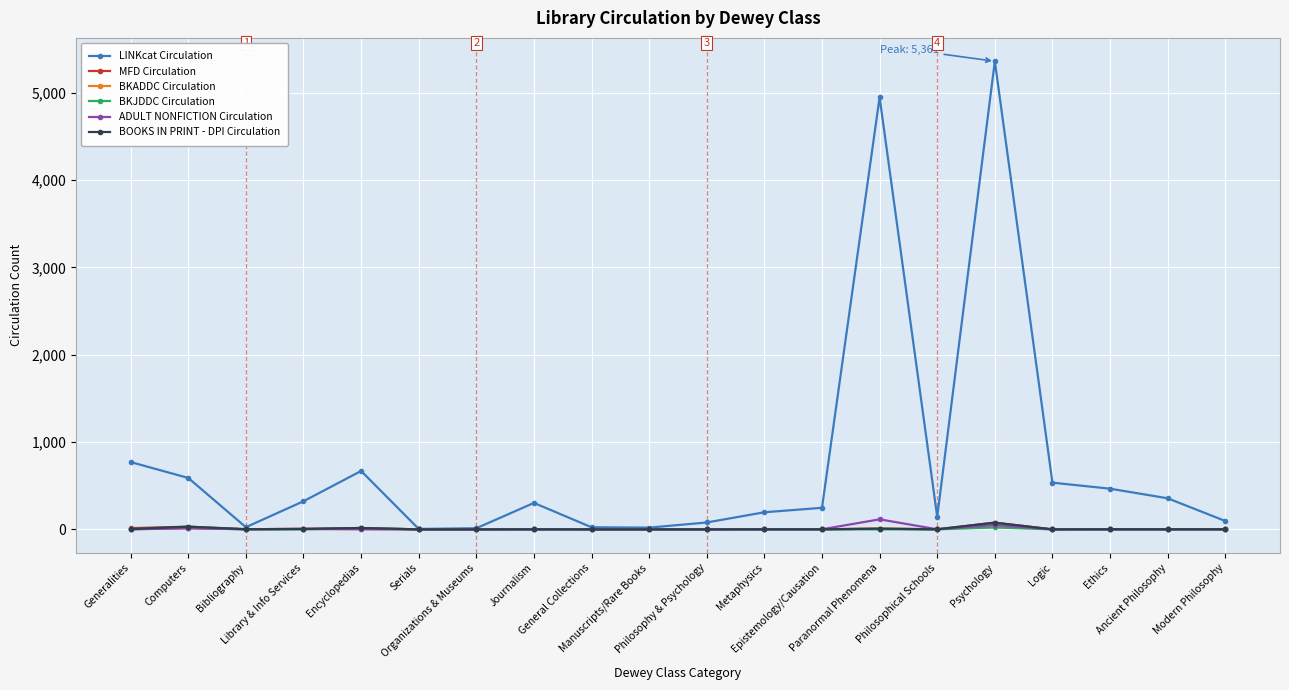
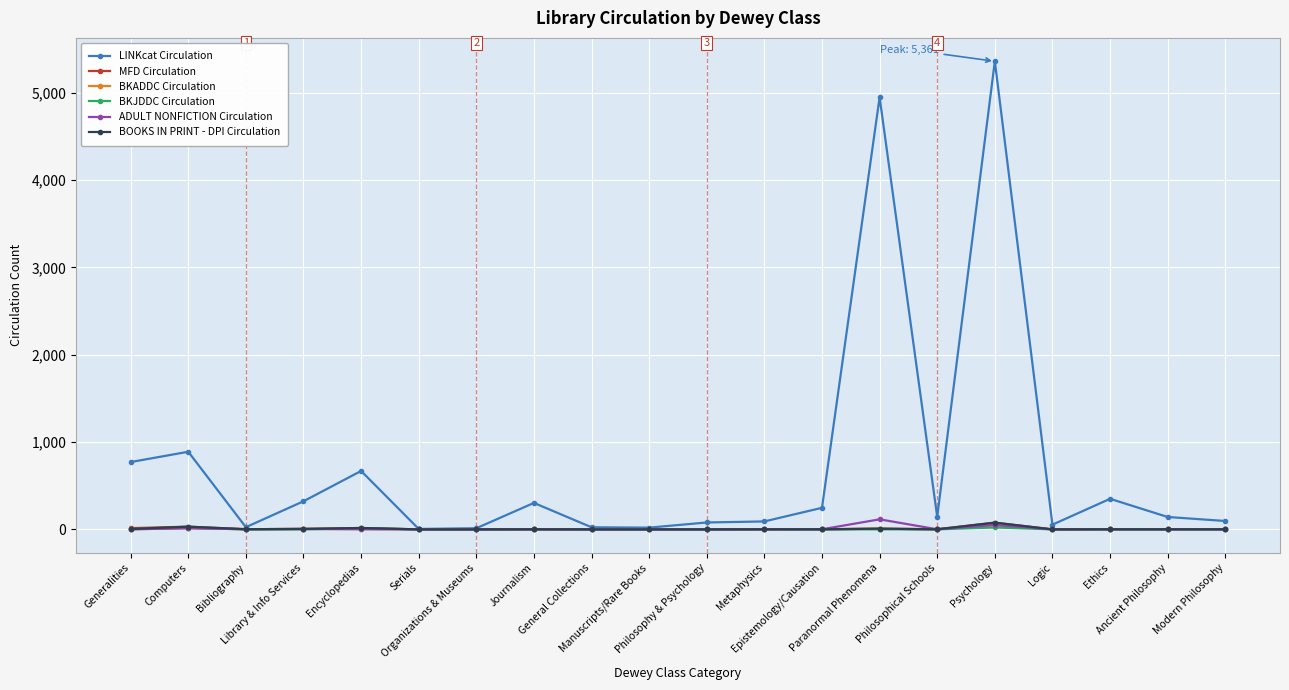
  {
    "LINKcat Circulation": {
      "Generalities": "800",
-     "Computers": "600",
+     "Computers": "900",
      "Library & Info Services": "300",
      "Encyclopedias": "700",
      "Journalism": "300",
      "Philosophy & Psychology": "100",
-     "Metaphysics": "200",
+     "Metaphysics": "100",
      "Epistemology/Causation": "200",
      "Paranormal Phenomena": "4,900",
      "Philosophical Schools": "100",
-     "Logic": "500",
-     "Ethics": "500",
-     "Ancient Philosophy": "400",
+     "Logic": "100",
+     "Ethics": "400",
+     "Ancient Philosophy": "100",
      "Modern Philosophy": "100"
    },
    "ADULT NONFICTION Circulation": {
      "Paranormal Phenomena": "100"
    }
  }
